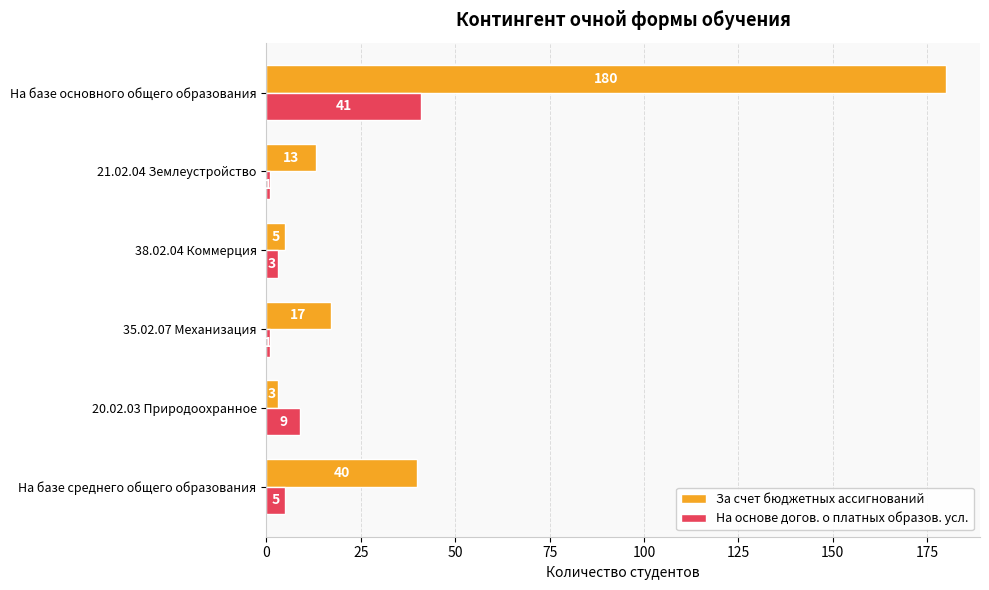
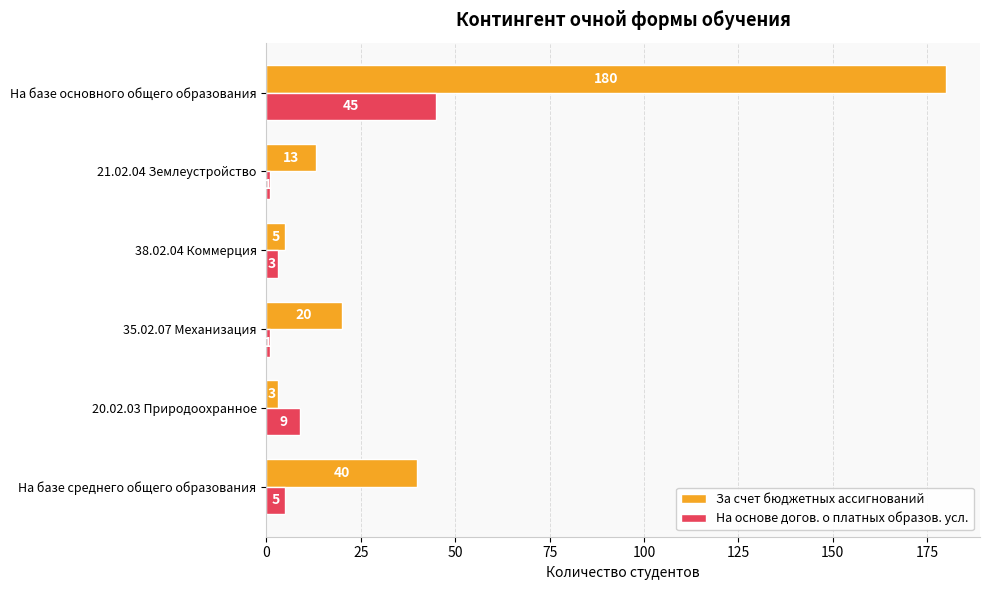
  {
    "За счет бюджетных ассигнований": {
      "На базе основного общего образования": 180,
      "21.02.04 Землеустройство": 13,
      "38.02.04 Коммерция": 5,
-     "35.02.07 Механизация": 17,
+     "35.02.07 Механизация": 20,
      "20.02.03 Природоохранное": 3,
      "На базе среднего общего образования": 40
    },
    "На основе догов. о платных образов. усл.": {
-     "На базе основного общего образования": 41,
+     "На базе основного общего образования": 45,
      "38.02.04 Коммерция": 3,
      "20.02.03 Природоохранное": 9,
      "На базе среднего общего образования": 5
    }
  }
